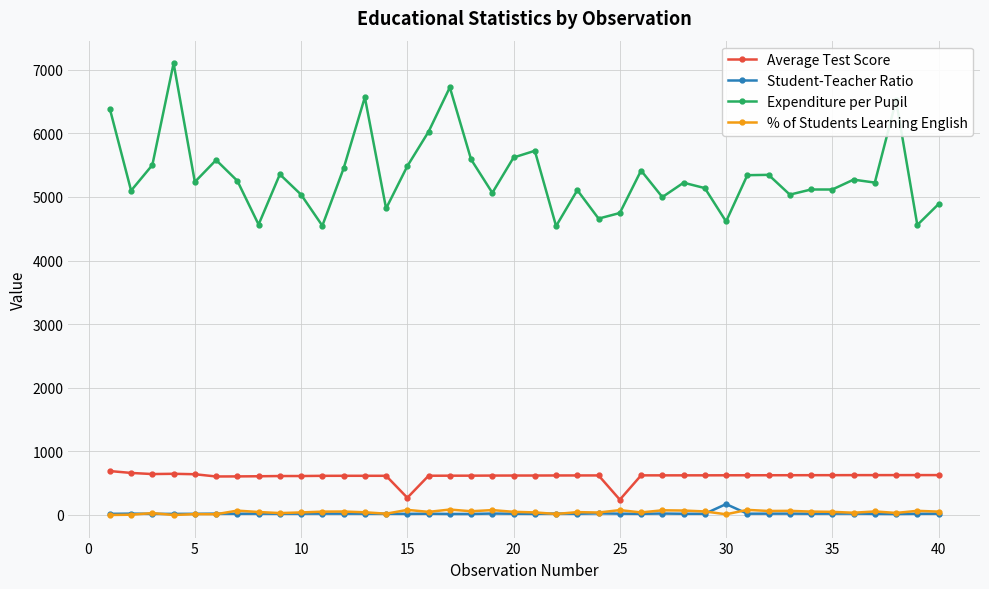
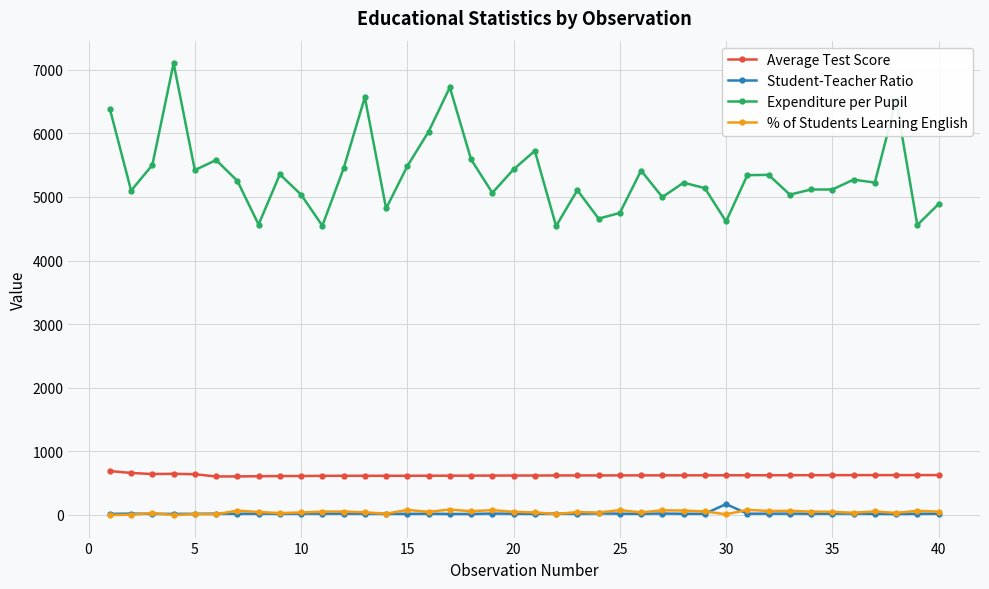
  {
    "Average Test Score": {
      "5": 600,
      "10": 600,
-     "15": 300,
+     "15": 600,
      "20": 600,
-     "25": 200,
+     "25": 600,
      "30": 600,
      "35": 600,
      "40": 600
    },
    "Student-Teacher Ratio": {
      "15": 0,
      "25": 0,
      "30": 200
    },
    "Expenditure per Pupil": {
-     "5": 5200,
+     "5": 5400,
      "10": 5000,
      "15": 5500,
-     "20": 5600,
+     "20": 5400,
      "25": 4700,
      "30": 4600,
      "35": 5100,
      "40": 4900
    },
    "% of Students Learning English": {
      "15": 100,
      "25": 100,
      "30": 0
    }
  }
